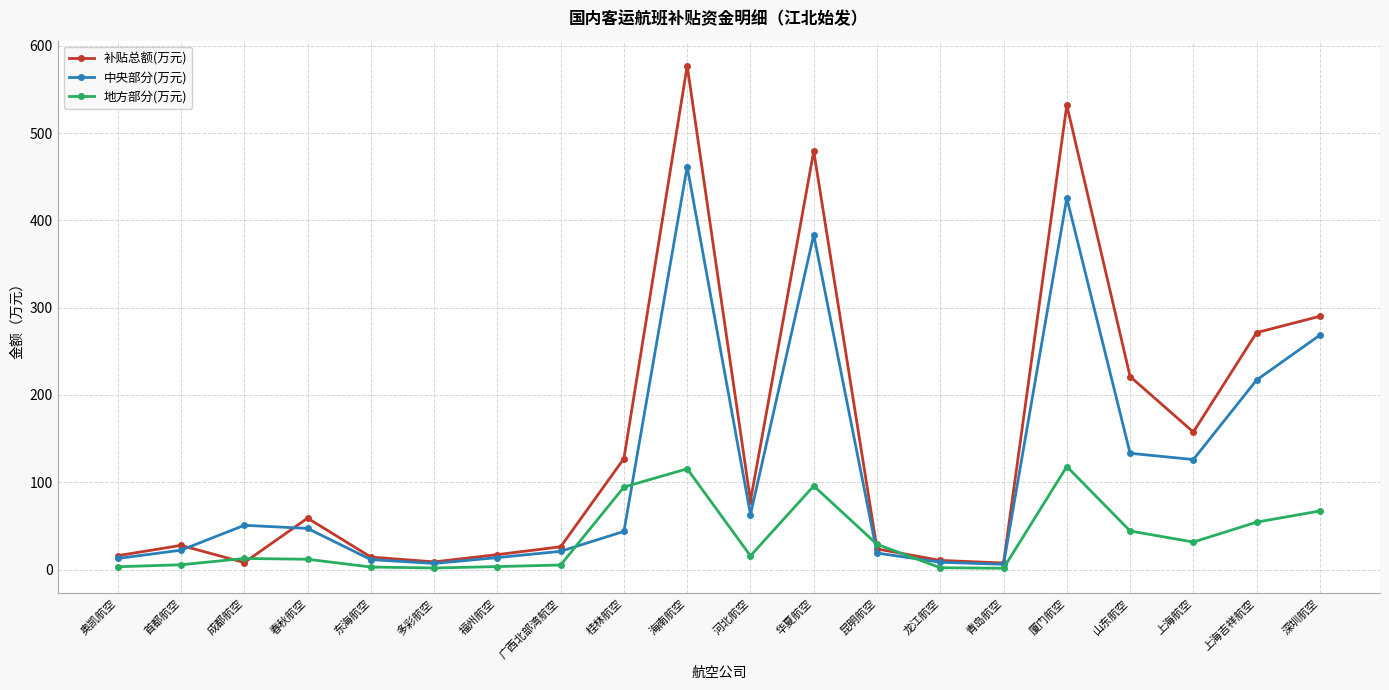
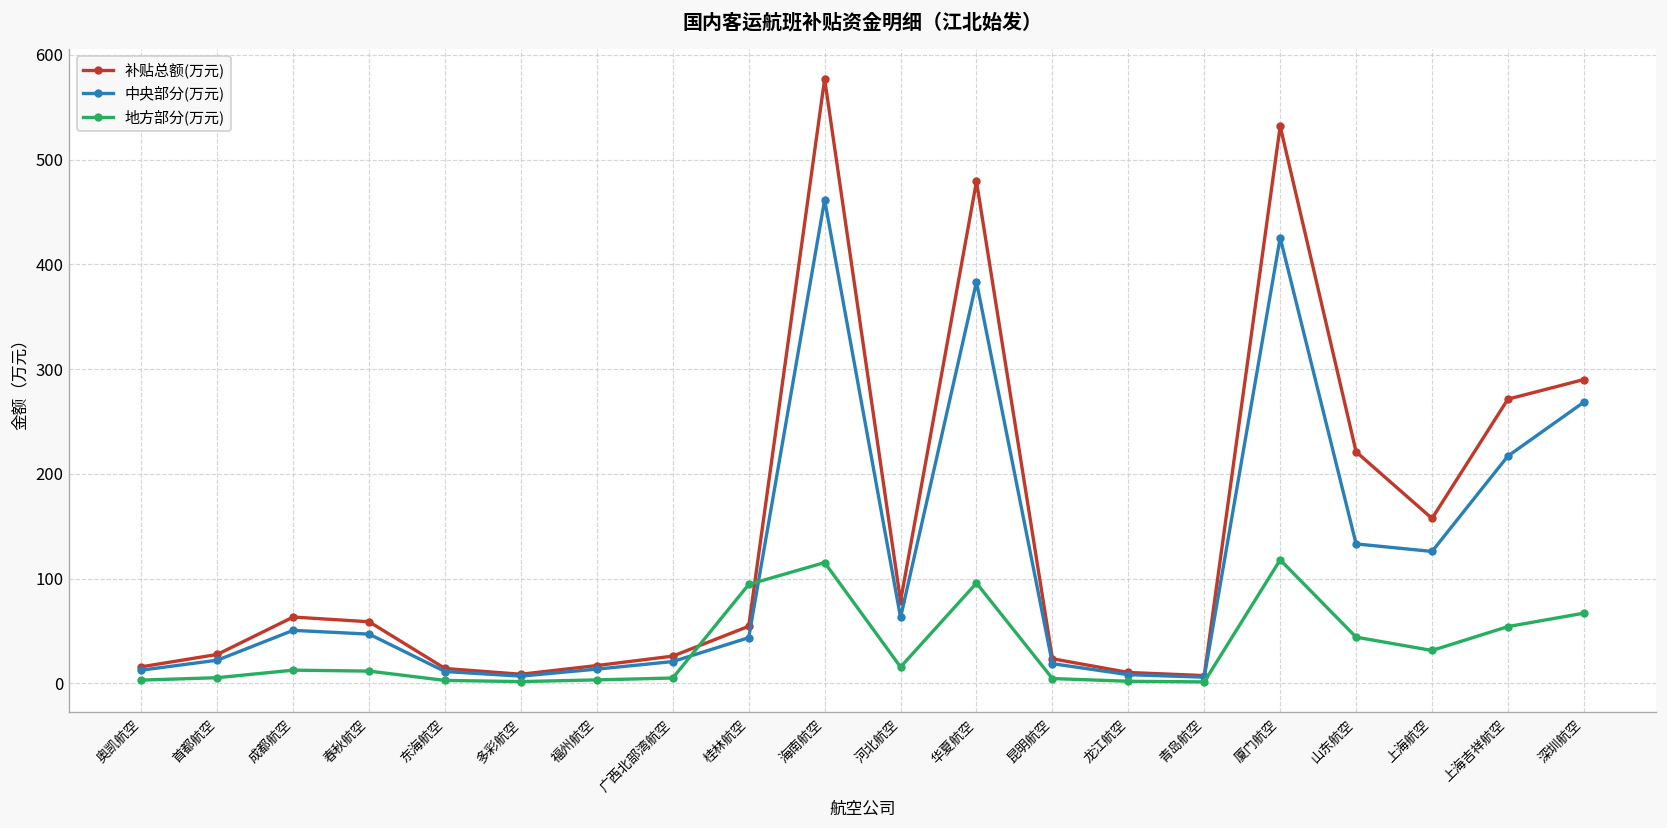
  {
    "补贴总额(万元)": {
      "奥凯航空": 20,
      "首都航空": 30,
-     "成都航空": 10,
+     "成都航空": 60,
      "春秋航空": 60,
      "福州航空": 20,
      "广西北部湾航空": 30,
-     "桂林航空": 130,
+     "桂林航空": 50,
      "海南航空": 580,
      "河北航空": 80,
      "华夏航空": 480,
      "昆明航空": 20,
      "厦门航空": 530,
      "山东航空": 220,
      "上海航空": 160,
      "上海吉祥航空": 270,
      "深圳航空": 290
    },
    "中央部分(万元)": {
      "奥凯航空": 10,
      "首都航空": 20,
      "成都航空": 50,
      "春秋航空": 50,
      "福州航空": 10,
      "广西北部湾航空": 20,
      "桂林航空": 40,
      "海南航空": 460,
      "河北航空": 60,
      "华夏航空": 380,
      "昆明航空": 20,
      "厦门航空": 430,
      "山东航空": 130,
      "上海航空": 130,
      "上海吉祥航空": 220,
      "深圳航空": 270
    },
    "地方部分(万元)": {
      "奥凯航空": 0,
      "首都航空": 10,
      "成都航空": 10,
      "春秋航空": 10,
      "东海航空": 0,
      "多彩航空": 0,
      "福州航空": 0,
      "广西北部湾航空": 10,
      "桂林航空": 90,
      "海南航空": 120,
      "河北航空": 20,
      "华夏航空": 100,
-     "昆明航空": 30,
+     "昆明航空": 0,
      "龙江航空": 0,
      "青岛航空": 0,
      "厦门航空": 120,
      "山东航空": 40,
      "上海航空": 30,
      "上海吉祥航空": 50,
      "深圳航空": 70
    }
  }
